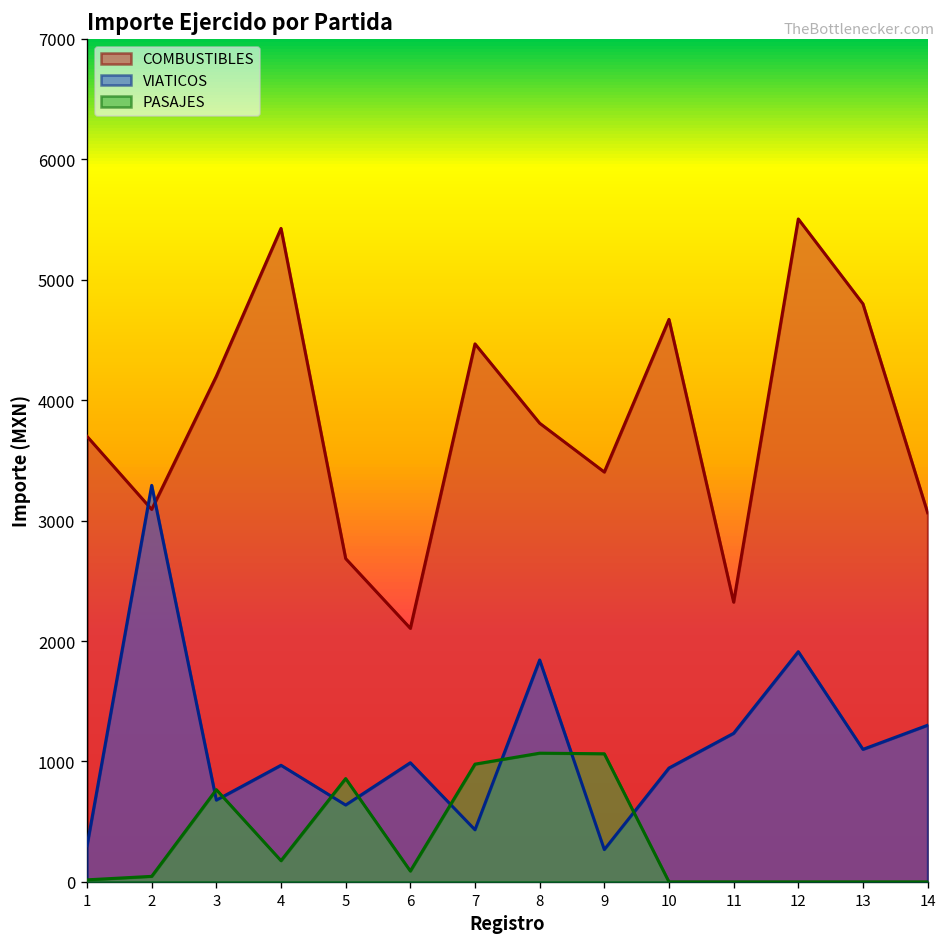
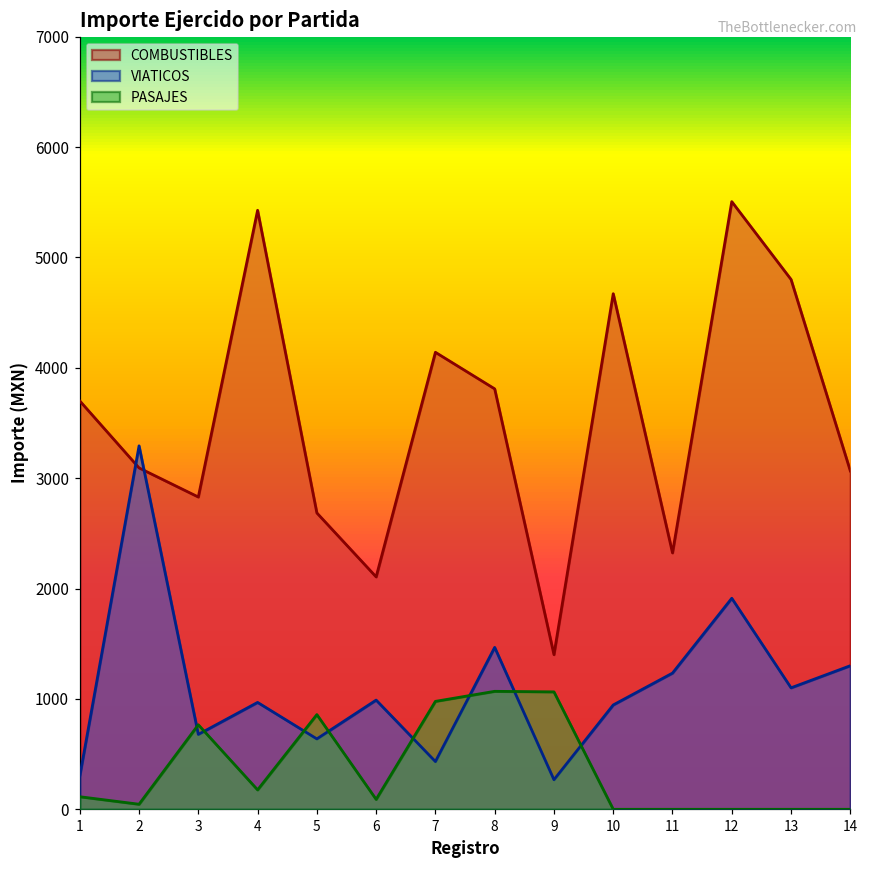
  {
    "COMBUSTIBLES": {
      "1": 3700,
      "2": 3090,
-     "3": 4200,
+     "3": 2830,
      "4": 5430,
      "5": 2680,
      "6": 2110,
-     "7": 4470,
+     "7": 4140,
      "8": 3810,
-     "9": 3400,
+     "9": 1400,
      "10": 4670,
      "11": 2320,
      "12": 5510,
      "13": 4800,
      "14": 3070
    },
    "VIATICOS": {
      "1": 300,
      "2": 3290,
      "3": 680,
      "4": 970,
      "5": 640,
      "6": 990,
      "7": 430,
-     "8": 1840,
+     "8": 1470,
      "9": 270,
      "10": 950,
      "11": 1230,
      "12": 1910,
      "13": 1100,
      "14": 1300
    },
    "PASAJES": {
-     "1": 20,
+     "1": 110,
      "2": 50,
      "3": 770,
      "4": 180,
      "5": 860,
      "6": 90,
      "7": 980,
      "8": 1070,
      "9": 1060,
      "10": 0,
      "11": 0,
      "12": 0,
      "13": 0,
      "14": 0
    }
  }
